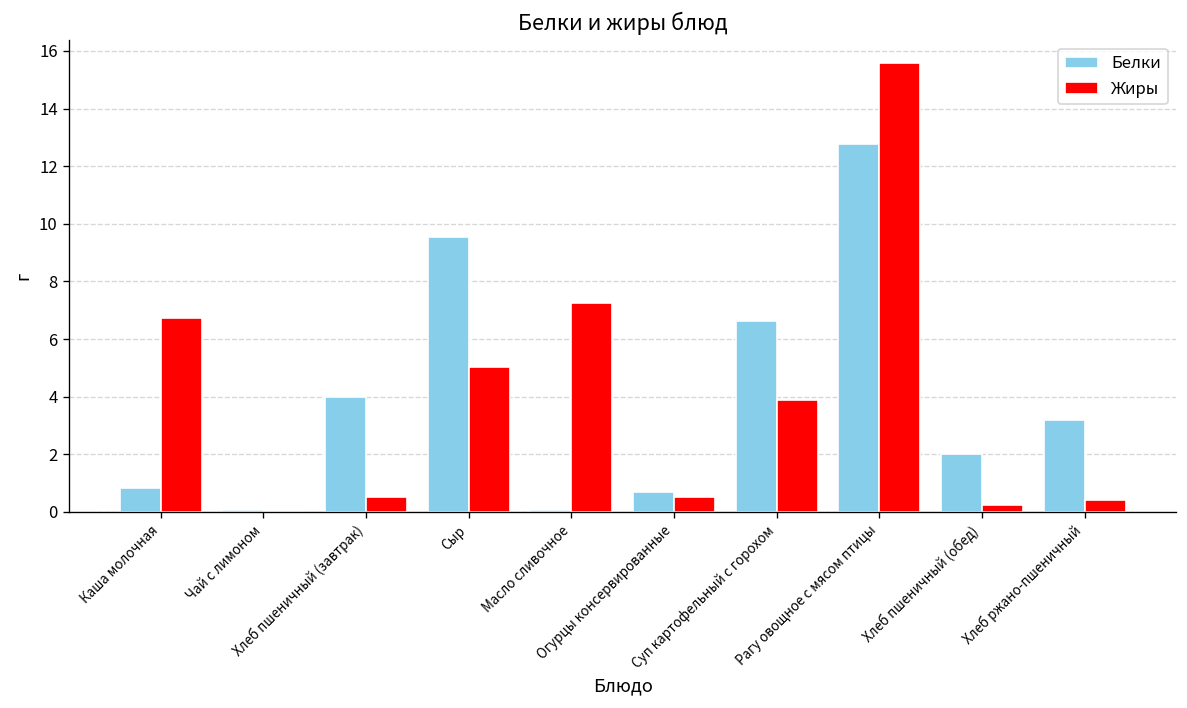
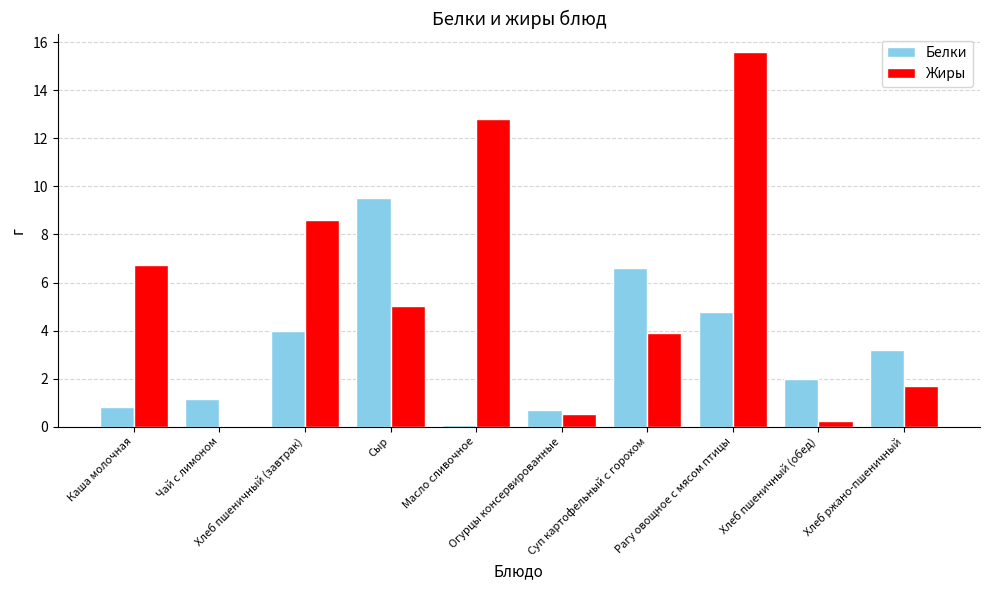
  {
    "Белки": {
      "Каша молочная": 0.8,
-     "Чай с лимоном": 0.1,
+     "Чай с лимоном": 1.1,
      "Хлеб пшеничный (завтрак)": 4.0,
      "Сыр": 9.5,
      "Огурцы консервированные": 0.7,
      "Суп картофельный с горохом": 6.6,
-     "Рагу овощное с мясом птицы": 12.8,
+     "Рагу овощное с мясом птицы": 4.8,
      "Хлеб пшеничный (обед)": 2.0,
      "Хлеб ржано-пшеничный": 3.2
    },
    "Жиры": {
      "Каша молочная": 6.7,
-     "Хлеб пшеничный (завтрак)": 0.5,
+     "Хлеб пшеничный (завтрак)": 8.6,
      "Сыр": 5.0,
-     "Масло сливочное": 7.3,
+     "Масло сливочное": 12.8,
      "Огурцы консервированные": 0.5,
      "Суп картофельный с горохом": 3.9,
      "Рагу овощное с мясом птицы": 15.6,
      "Хлеб пшеничный (обед)": 0.3,
-     "Хлеб ржано-пшеничный": 0.4
+     "Хлеб ржано-пшеничный": 1.7
    }
  }
